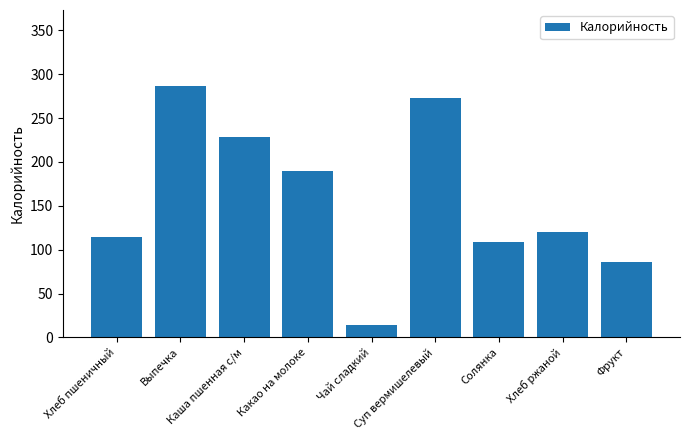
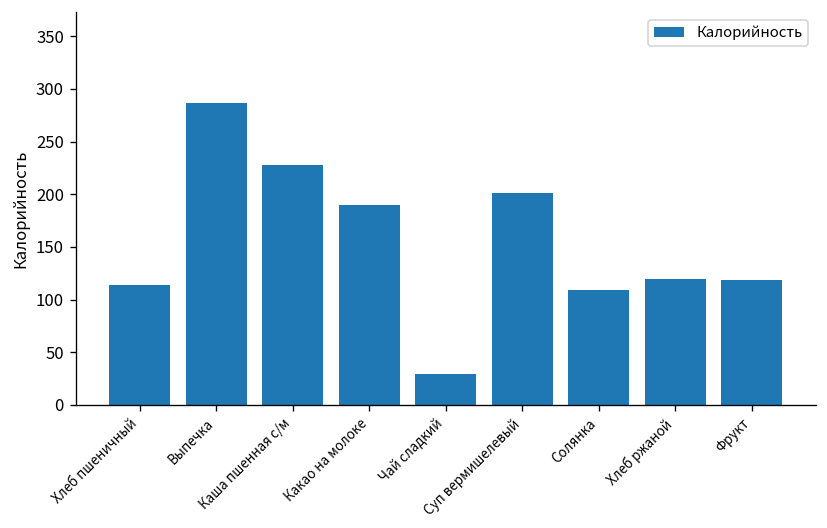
  {
    "Хлеб пшеничный": 110,
    "Выпечка": 290,
    "Каша пшенная с/м": 230,
    "Какао на молоке": 190,
-   "Чай сладкий": 10,
-   "Суп вермишелевый": 270,
+   "Чай сладкий": 30,
+   "Суп вермишелевый": 200,
    "Солянка": 110,
    "Хлеб ржаной": 120,
-   "Фрукт": 90
+   "Фрукт": 120
  }
